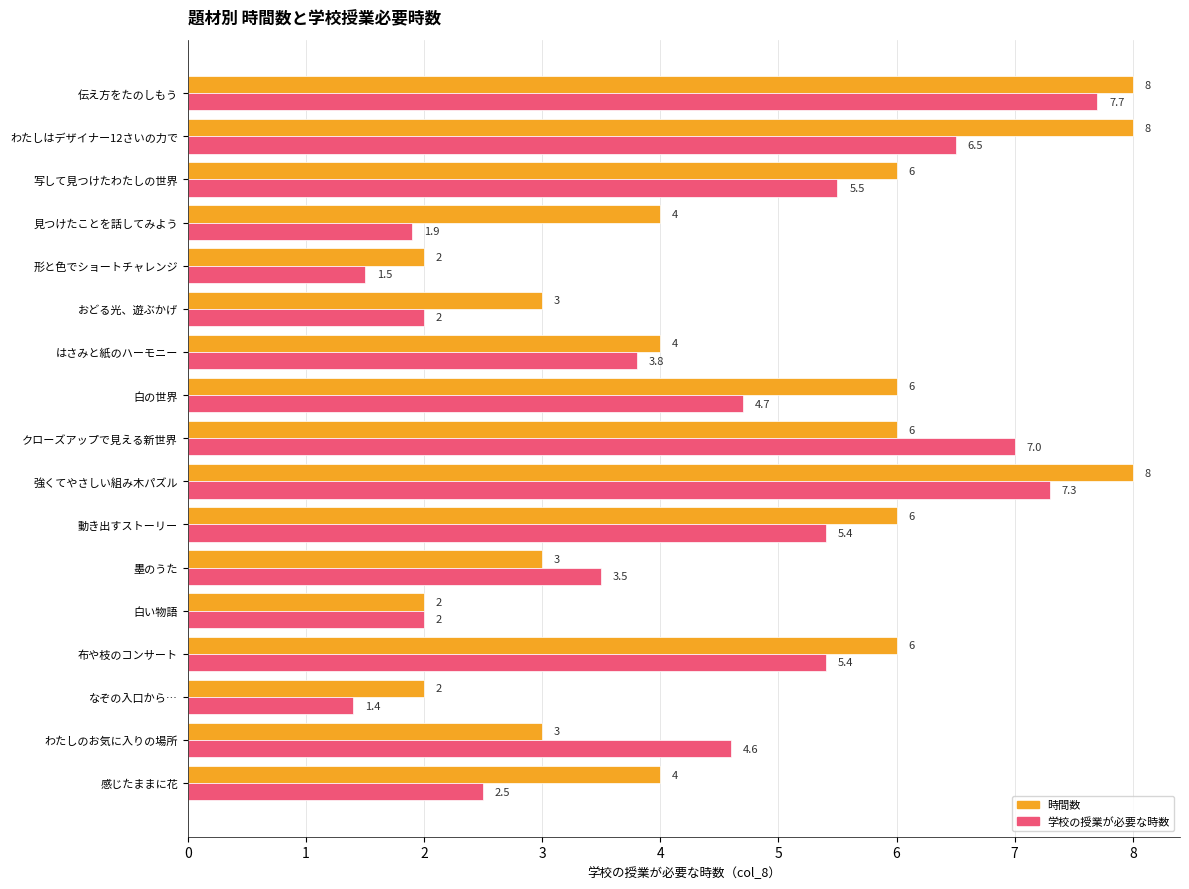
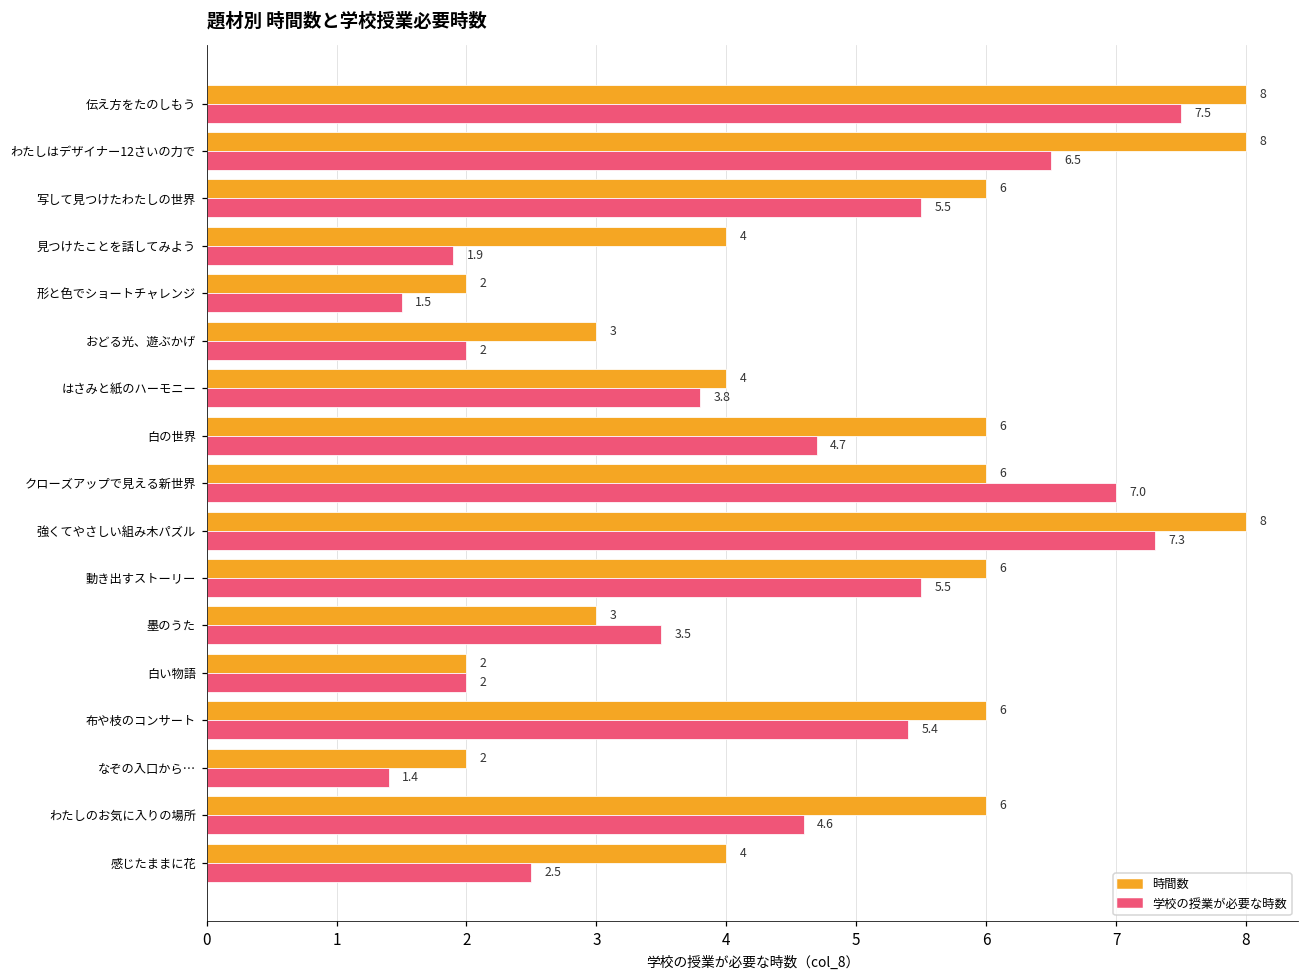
  {
    "時間数": {
      "伝え方をたのしもう": 8,
      "わたしはデザイナー12さいの力で": 8,
      "写して見つけたわたしの世界": 6,
      "見つけたことを話してみよう": 4,
      "形と色でショートチャレンジ": 2,
      "おどる光、遊ぶかげ": 3,
      "はさみと紙のハーモニー": 4,
      "白の世界": 6,
      "クローズアップで見える新世界": 6,
      "強くてやさしい組み木パズル": 8,
      "動き出すストーリー": 6,
      "墨のうた": 3,
      "白い物語": 2,
      "布や枝のコンサート": 6,
      "なぞの入口から…": 2,
-     "わたしのお気に入りの場所": 3,
+     "わたしのお気に入りの場所": 6,
      "感じたままに花": 4
    },
    "学校の授業が必要な時数": {
-     "伝え方をたのしもう": 7.7,
+     "伝え方をたのしもう": 7.5,
      "わたしはデザイナー12さいの力で": 6.5,
      "写して見つけたわたしの世界": 5.5,
      "見つけたことを話してみよう": 1.9,
      "形と色でショートチャレンジ": 1.5,
      "おどる光、遊ぶかげ": 2,
      "はさみと紙のハーモニー": 3.8,
      "白の世界": 4.7,
      "クローズアップで見える新世界": 7.0,
      "強くてやさしい組み木パズル": 7.3,
-     "動き出すストーリー": 5.4,
+     "動き出すストーリー": 5.5,
      "墨のうた": 3.5,
      "白い物語": 2,
      "布や枝のコンサート": 5.4,
      "なぞの入口から…": 1.4,
      "わたしのお気に入りの場所": 4.6,
      "感じたままに花": 2.5
    }
  }
